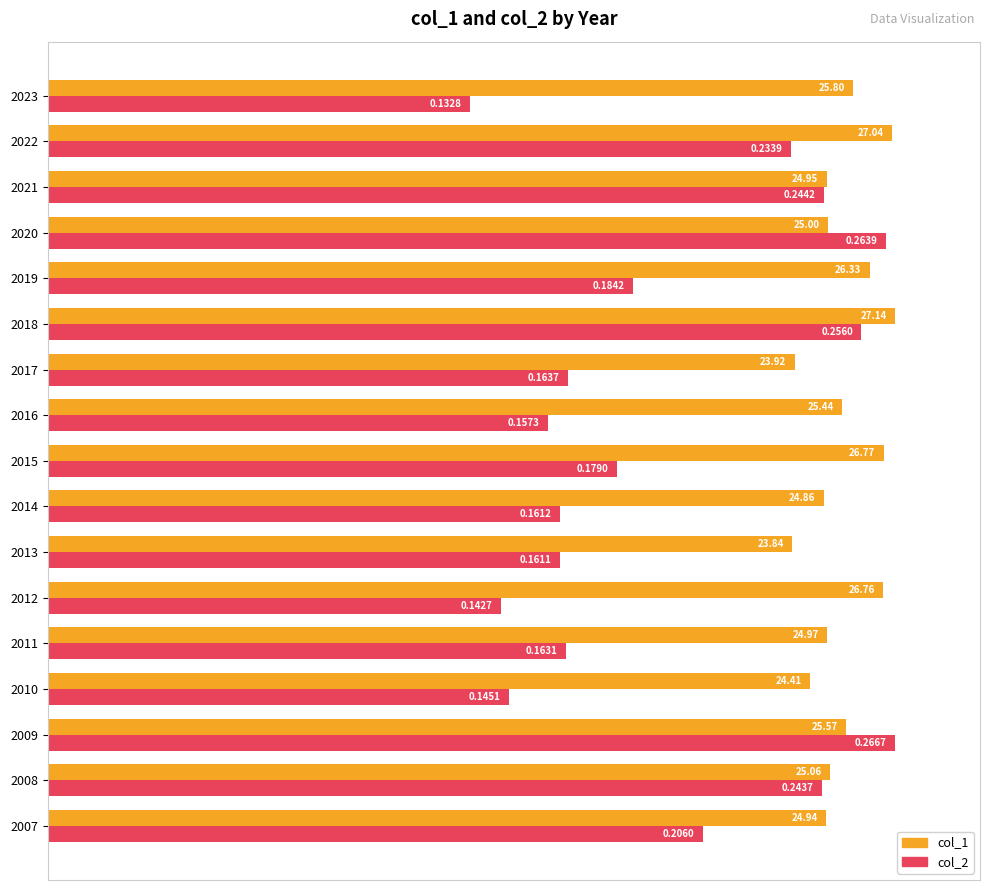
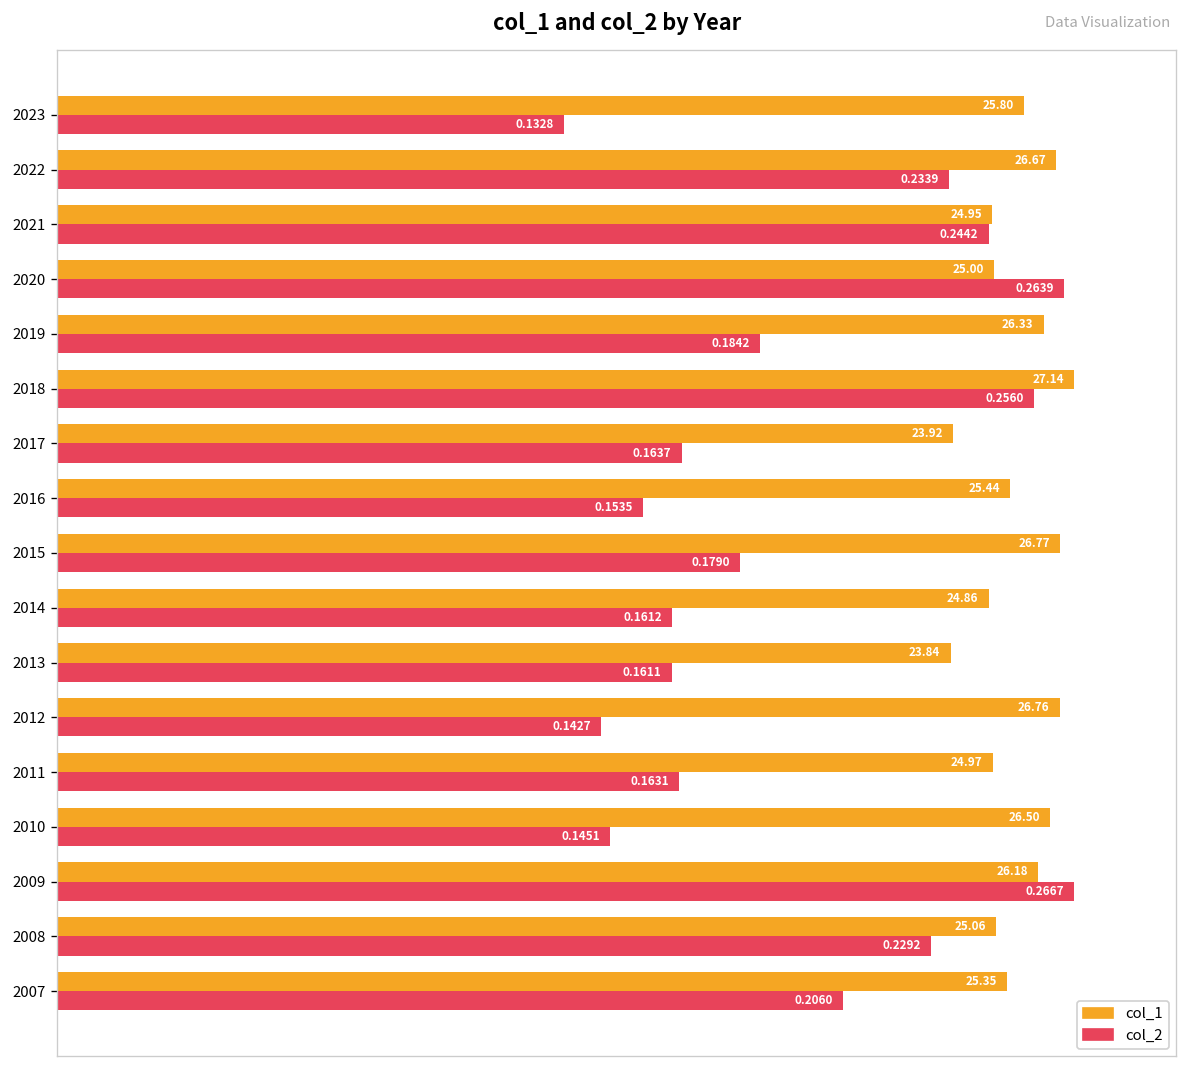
  {
    "col_1": {
-     "2022": 27.04,
-     "2010": 24.41,
-     "2009": 25.57,
-     "2007": 24.94
+     "2022": 26.67,
+     "2010": 26.50,
+     "2009": 26.18,
+     "2007": 25.35
    },
    "col_2": {
-     "2016": 0.1573,
-     "2008": 0.2437
+     "2016": 0.1535,
+     "2008": 0.2292
    }
  }
